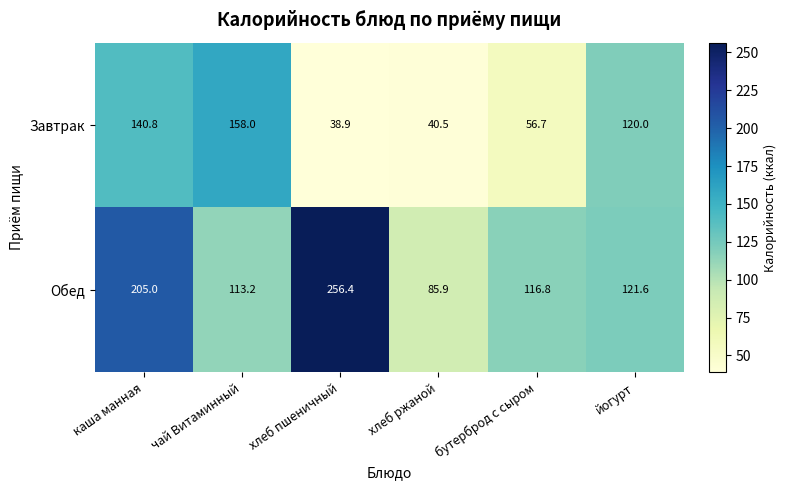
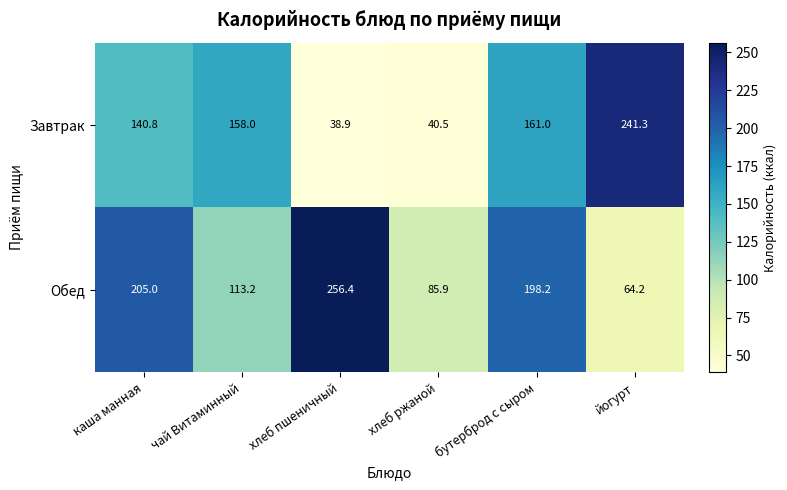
  {
    "Завтрак": {
      "каша манная": 140.8,
      "чай Витаминный": 158.0,
      "хлеб пшеничный": 38.9,
      "хлеб ржаной": 40.5,
-     "бутерброд с сыром": 56.7,
-     "йогурт": 120.0
+     "бутерброд с сыром": 161.0,
+     "йогурт": 241.3
    },
    "Обед": {
      "каша манная": 205.0,
      "чай Витаминный": 113.2,
      "хлеб пшеничный": 256.4,
      "хлеб ржаной": 85.9,
-     "бутерброд с сыром": 116.8,
-     "йогурт": 121.6
+     "бутерброд с сыром": 198.2,
+     "йогурт": 64.2
    }
  }
